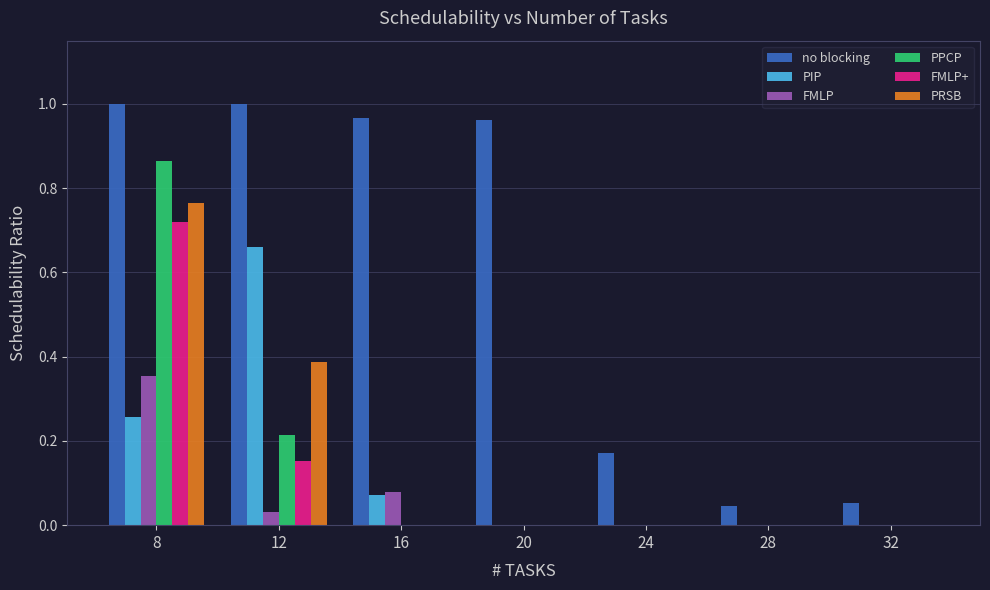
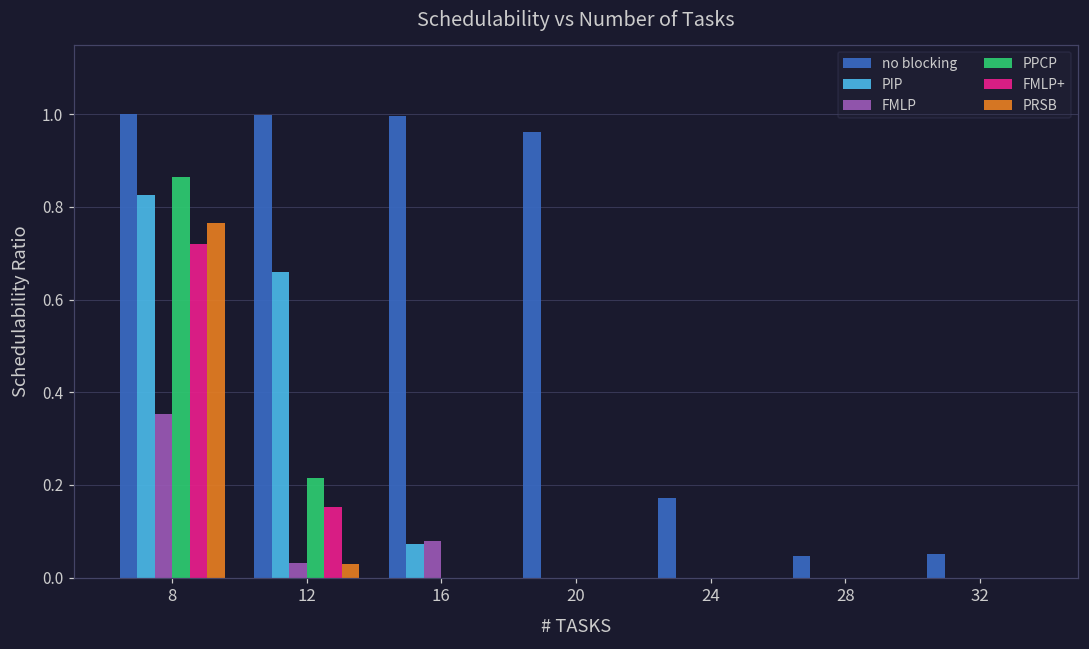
  {
    "no blocking": {
      "8": 1.00,
      "12": 1.00,
-     "16": 0.97,
+     "16": 1.00,
      "20": 0.96,
      "24": 0.17,
      "28": 0.05,
      "32": 0.05
    },
    "PIP": {
-     "8": 0.26,
+     "8": 0.83,
      "12": 0.66,
      "16": 0.07,
      "20": 0.00,
      "24": 0.00,
      "28": 0.00,
      "32": 0.00
    },
    "FMLP": {
      "8": 0.35,
      "12": 0.03,
      "16": 0.08,
      "20": 0.00,
      "24": 0.00,
      "28": 0.00,
      "32": 0.00
    },
    "PPCP": {
      "8": 0.86,
      "12": 0.22,
      "16": 0.00,
      "20": 0.00,
      "24": 0.00,
      "28": 0.00,
      "32": 0.00
    },
    "FMLP+": {
      "8": 0.72,
      "12": 0.15,
      "16": 0.00,
      "20": 0.00,
      "24": 0.00,
      "28": 0.00,
      "32": 0.00
    },
    "PRSB": {
      "8": 0.76,
-     "12": 0.39,
+     "12": 0.03,
      "16": 0.00,
      "20": 0.00,
      "24": 0.00,
      "28": 0.00,
      "32": 0.00
    }
  }
